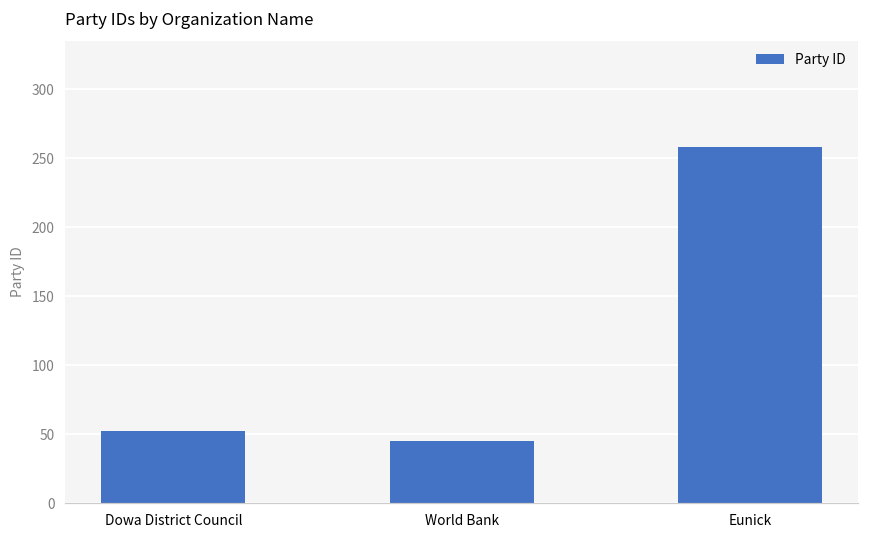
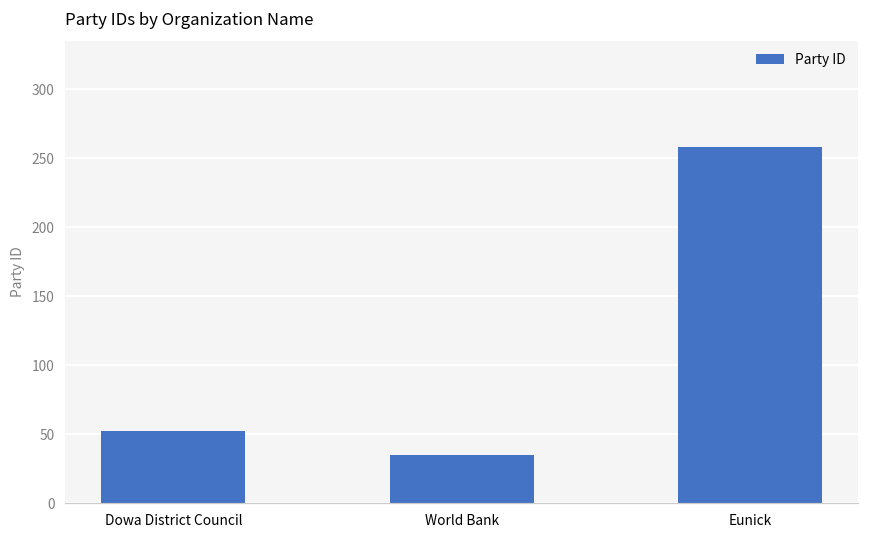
  {
    "Dowa District Council": 52,
-   "World Bank": 45,
+   "World Bank": 35,
    "Eunick": 258
  }
